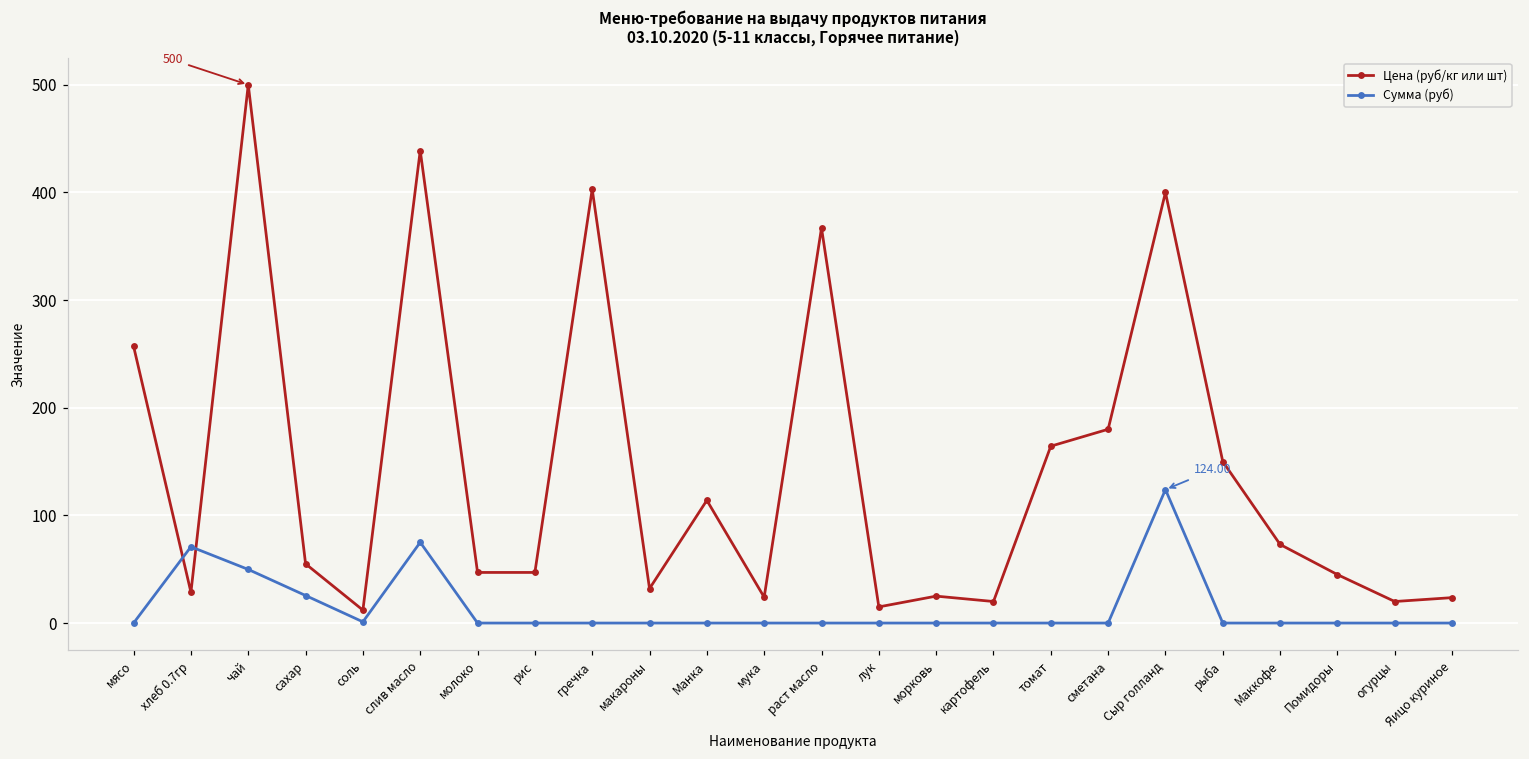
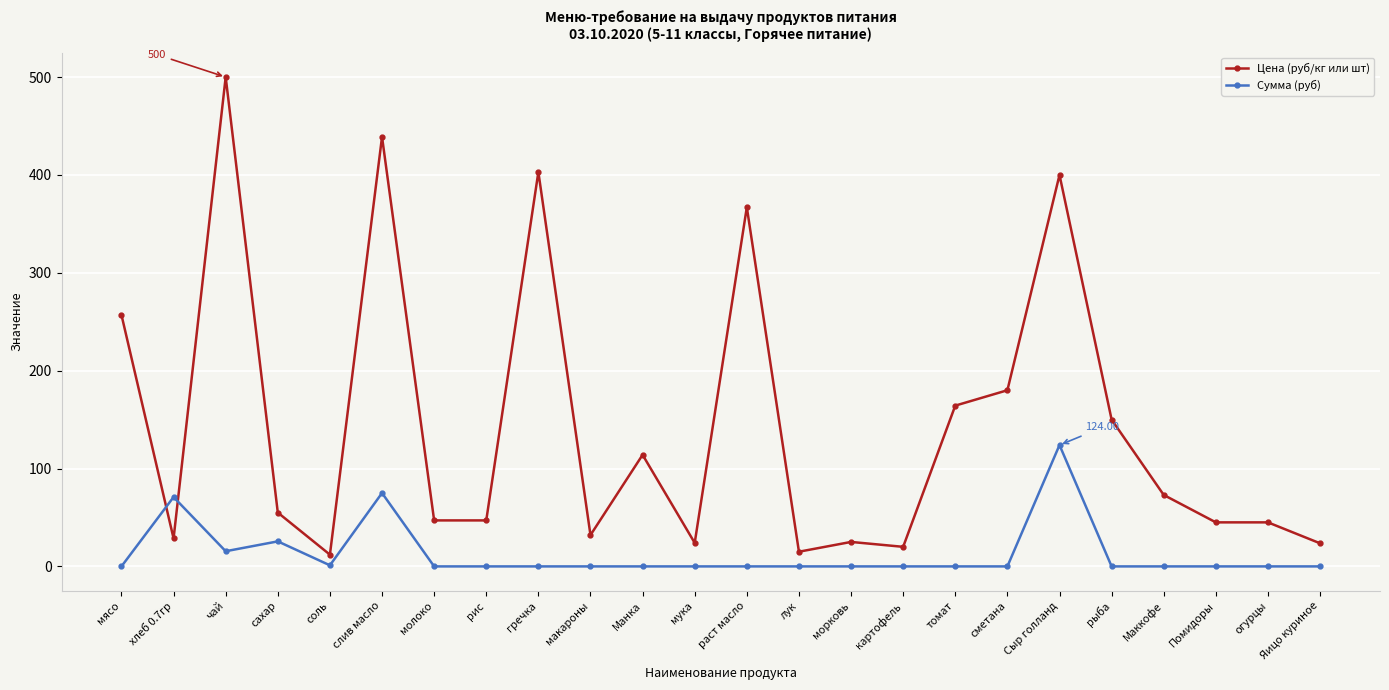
  {
    "Цена (руб/кг или шт)": {
      "мясо": 260,
      "хлеб 0.7гр": 30,
      "сахар": 60,
      "соль": 10,
      "слив масло": 440,
      "молоко": 50,
      "рис": 50,
      "гречка": 400,
      "макароны": 30,
      "Манка": 110,
      "мука": 20,
      "раст масло": 370,
      "лук": 20,
      "морковь": 30,
      "картофель": 20,
      "томат": 160,
      "сметана": 180,
      "Сыр голланд": 400,
      "Маккофе": 70,
      "Помидоры": 50,
-     "огурцы": 20,
+     "огурцы": 50,
      "Яицо куриное": 20
    },
    "Сумма (руб)": {
      "мясо": 0,
      "хлеб 0.7гр": 70,
-     "чай": 50,
+     "чай": 20,
      "сахар": 30,
      "соль": 0,
      "слив масло": 70,
      "молоко": 0,
      "рис": 0,
      "гречка": 0,
      "макароны": 0,
      "Манка": 0,
      "мука": 0,
      "раст масло": 0,
      "лук": 0,
      "морковь": 0,
      "картофель": 0,
      "томат": 0,
      "сметана": 0,
      "рыба": 0,
      "Маккофе": 0,
      "Помидоры": 0,
      "огурцы": 0,
      "Яицо куриное": 0
    }
  }
